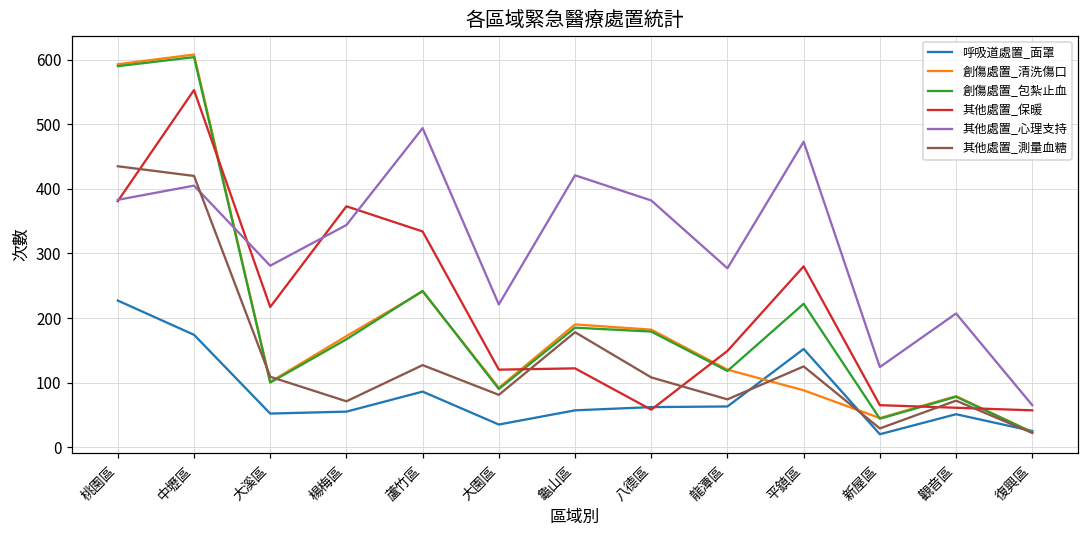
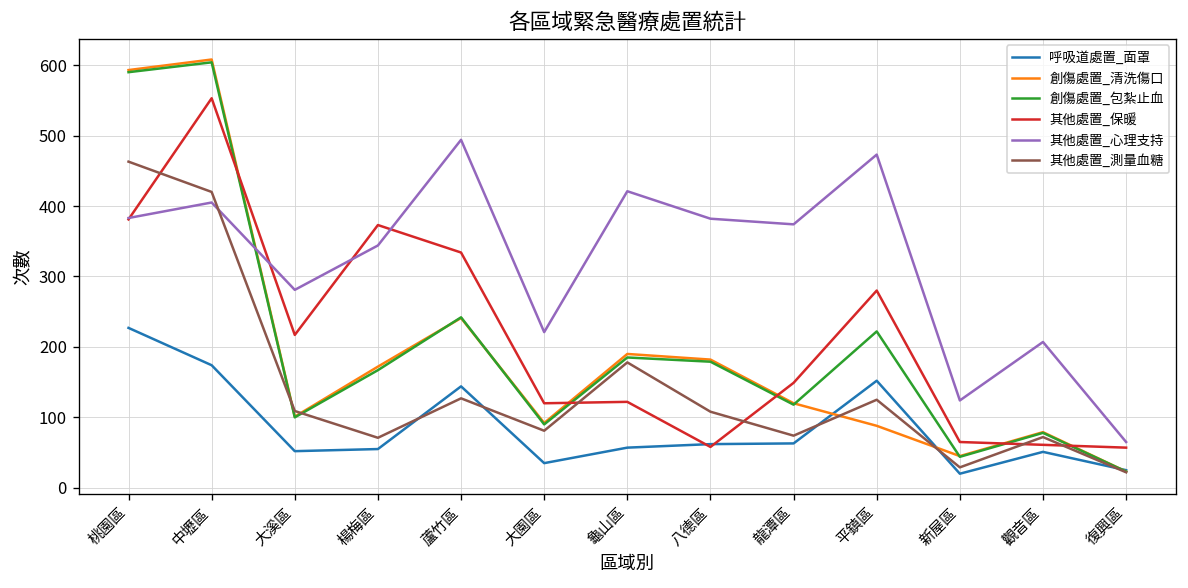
  {
    "呼吸道處置_面罩": {
      "桃園區": 230,
      "中壢區": 170,
      "大溪區": 50,
      "楊梅區": 60,
-     "蘆竹區": 90,
+     "蘆竹區": 140,
      "大園區": 40,
      "龜山區": 60,
      "龍潭區": 60,
      "平鎮區": 150,
      "新屋區": 20,
      "觀音區": 50
    },
    "創傷處置_清洗傷口": {
      "楊梅區": 170,
      "龜山區": 190,
      "平鎮區": 90
    },
    "創傷處置_包紮止血": {
      "楊梅區": 170,
      "龜山區": 190,
      "平鎮區": 220
    },
    "其他處置_保暖": {
      "中壢區": 550,
      "大溪區": 220,
      "楊梅區": 370,
      "蘆竹區": 330,
      "大園區": 120,
      "龜山區": 120,
      "龍潭區": 150,
      "平鎮區": 280,
      "新屋區": 70,
      "觀音區": 60,
      "復興區": 60
    },
    "其他處置_心理支持": {
      "中壢區": 410,
      "大溪區": 280,
      "楊梅區": 340,
      "蘆竹區": 490,
      "大園區": 220,
      "龜山區": 420,
      "八德區": 380,
-     "龍潭區": 280,
+     "龍潭區": 370,
      "平鎮區": 470,
      "新屋區": 120,
      "觀音區": 210,
      "復興區": 70
    },
    "其他處置_測量血糖": {
-     "桃園區": 440,
+     "桃園區": 460,
      "中壢區": 420,
      "大溪區": 110,
      "楊梅區": 70,
      "蘆竹區": 130,
      "大園區": 80,
      "龜山區": 180,
      "八德區": 110,
      "龍潭區": 70,
      "平鎮區": 130,
      "新屋區": 30,
      "觀音區": 70
    }
  }
